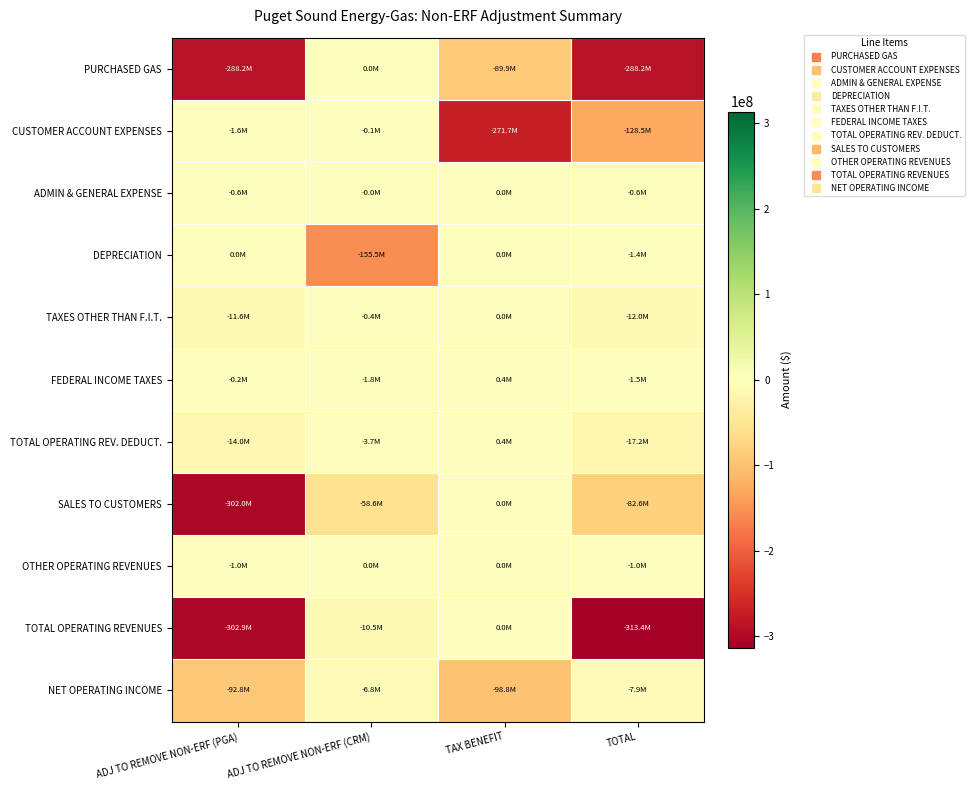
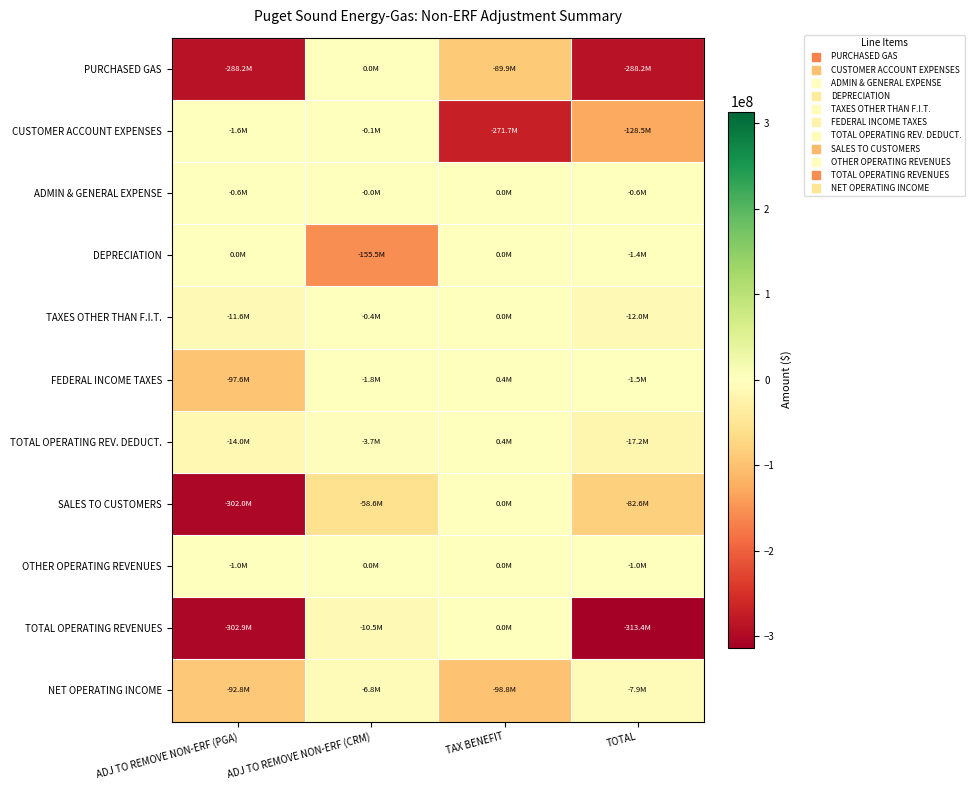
  {
    "PURCHASED GAS": {
      "ADJ TO REMOVE NON-ERF (PGA)": "-288.2M",
      "ADJ TO REMOVE NON-ERF (CRM)": "0.0M",
      "TAX BENEFIT": "-89.9M",
      "TOTAL": "-288.2M"
    },
    "CUSTOMER ACCOUNT EXPENSES": {
      "ADJ TO REMOVE NON-ERF (PGA)": "-1.6M",
      "ADJ TO REMOVE NON-ERF (CRM)": "-0.1M",
      "TAX BENEFIT": "-271.7M",
      "TOTAL": "-128.5M"
    },
    "ADMIN & GENERAL EXPENSE": {
      "ADJ TO REMOVE NON-ERF (PGA)": "-0.6M",
      "ADJ TO REMOVE NON-ERF (CRM)": "-0.0M",
      "TAX BENEFIT": "0.0M",
      "TOTAL": "-0.6M"
    },
    "DEPRECIATION": {
      "ADJ TO REMOVE NON-ERF (PGA)": "0.0M",
      "ADJ TO REMOVE NON-ERF (CRM)": "-155.5M",
      "TAX BENEFIT": "0.0M",
      "TOTAL": "-1.4M"
    },
    "TAXES OTHER THAN F.I.T.": {
      "ADJ TO REMOVE NON-ERF (PGA)": "-11.6M",
      "ADJ TO REMOVE NON-ERF (CRM)": "-0.4M",
      "TAX BENEFIT": "0.0M",
      "TOTAL": "-12.0M"
    },
    "FEDERAL INCOME TAXES": {
-     "ADJ TO REMOVE NON-ERF (PGA)": "-0.2M",
+     "ADJ TO REMOVE NON-ERF (PGA)": "-97.6M",
      "ADJ TO REMOVE NON-ERF (CRM)": "-1.8M",
      "TAX BENEFIT": "0.4M",
      "TOTAL": "-1.5M"
    },
    "TOTAL OPERATING REV. DEDUCT.": {
      "ADJ TO REMOVE NON-ERF (PGA)": "-14.0M",
      "ADJ TO REMOVE NON-ERF (CRM)": "-3.7M",
      "TAX BENEFIT": "0.4M",
      "TOTAL": "-17.2M"
    },
    "SALES TO CUSTOMERS": {
      "ADJ TO REMOVE NON-ERF (PGA)": "-302.0M",
      "ADJ TO REMOVE NON-ERF (CRM)": "-58.6M",
      "TAX BENEFIT": "0.0M",
      "TOTAL": "-82.6M"
    },
    "OTHER OPERATING REVENUES": {
      "ADJ TO REMOVE NON-ERF (PGA)": "-1.0M",
      "ADJ TO REMOVE NON-ERF (CRM)": "0.0M",
      "TAX BENEFIT": "0.0M",
      "TOTAL": "-1.0M"
    },
    "TOTAL OPERATING REVENUES": {
      "ADJ TO REMOVE NON-ERF (PGA)": "-302.9M",
      "ADJ TO REMOVE NON-ERF (CRM)": "-10.5M",
      "TAX BENEFIT": "0.0M",
      "TOTAL": "-313.4M"
    },
    "NET OPERATING INCOME": {
      "ADJ TO REMOVE NON-ERF (PGA)": "-92.8M",
      "ADJ TO REMOVE NON-ERF (CRM)": "-6.8M",
      "TAX BENEFIT": "-98.8M",
      "TOTAL": "-7.9M"
    }
  }
